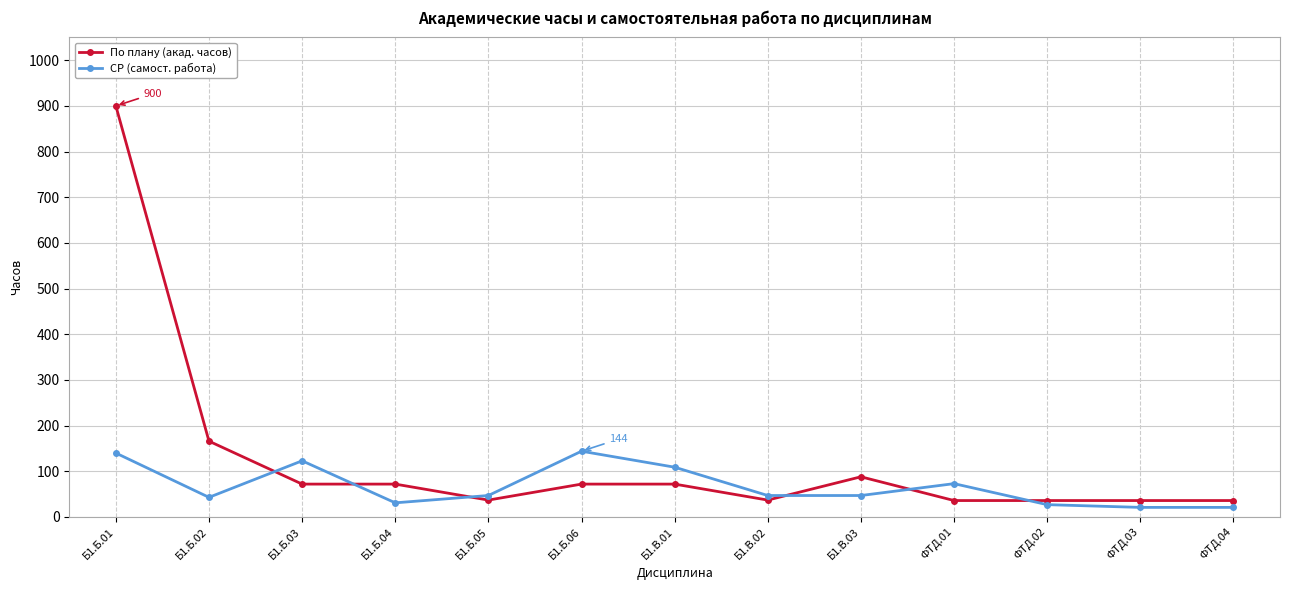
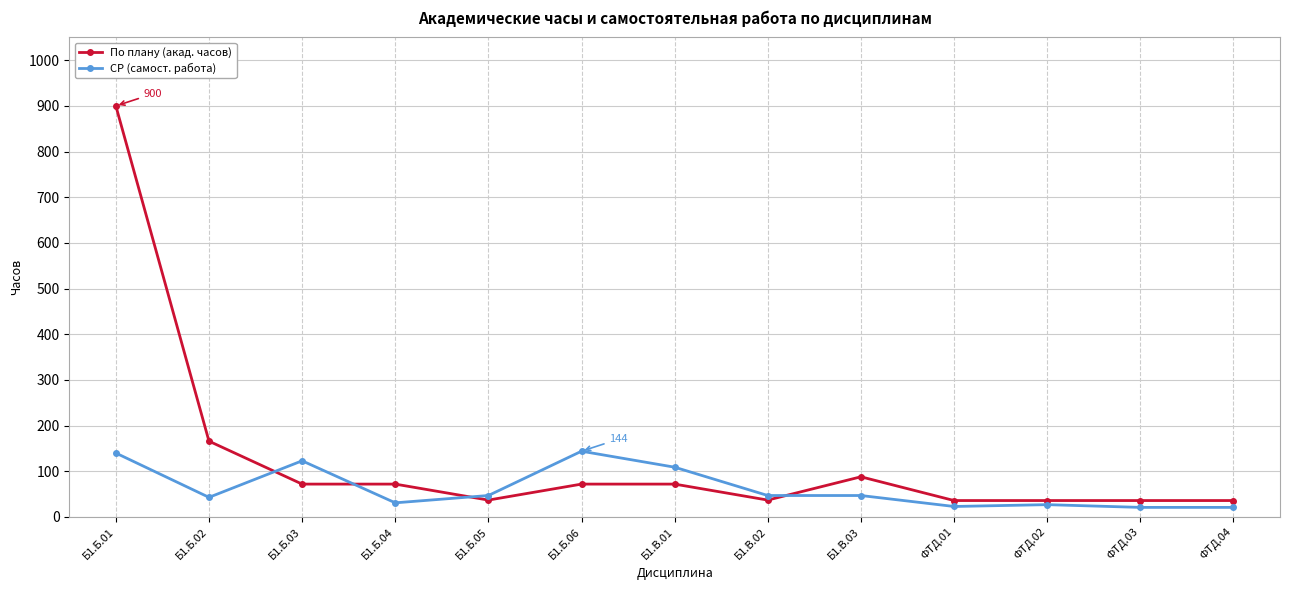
  {
    "По плану (акад. часов)": {
      "Б1.Б.01": 900
    },
    "СР (самост. работа)": {
      "Б1.Б.01": 140,
      "Б1.Б.02": 40,
      "Б1.Б.03": 120,
      "Б1.Б.04": 30,
      "Б1.Б.05": 50,
      "Б1.В.01": 110,
      "Б1.В.02": 50,
      "Б1.В.03": 50,
-     "ФТД.01": 70,
+     "ФТД.01": 20,
      "ФТД.02": 30,
      "ФТД.03": 20,
      "ФТД.04": 20
    }
  }
